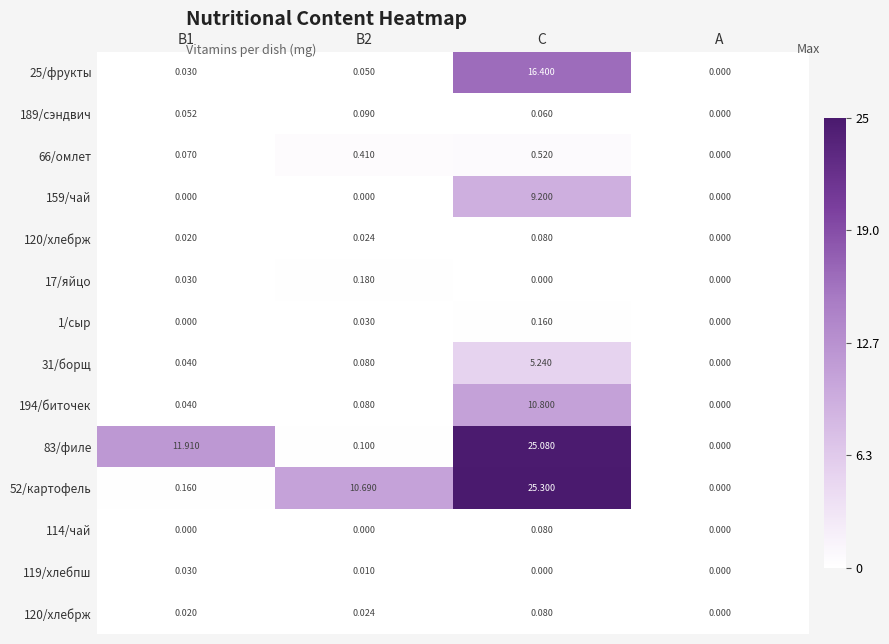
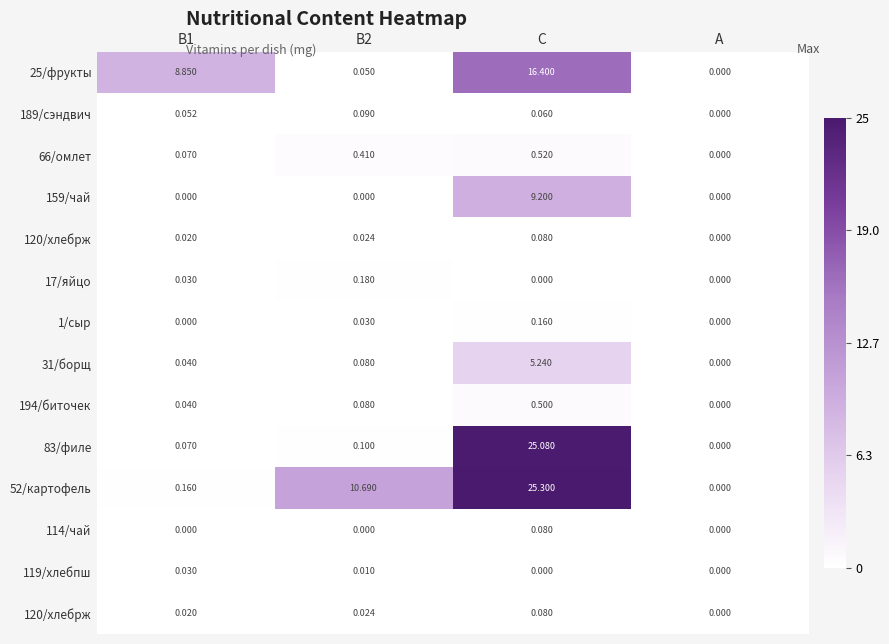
  {
    "25/фрукты": {
-     "B1": 0.030,
+     "B1": 8.850,
      "B2": 0.050,
      "C": 16.400,
      "A": 0.000
    },
    "189/сэндвич": {
      "B1": 0.052,
      "B2": 0.090,
      "C": 0.060,
      "A": 0.000
    },
    "66/омлет": {
      "B1": 0.070,
      "B2": 0.410,
      "C": 0.520,
      "A": 0.000
    },
    "159/чай": {
      "B1": 0.000,
      "B2": 0.000,
      "C": 9.200,
      "A": 0.000
    },
    "17/яйцо": {
      "B1": 0.030,
      "B2": 0.180,
      "C": 0.000,
      "A": 0.000
    },
    "1/сыр": {
      "B1": 0.000,
      "B2": 0.030,
      "C": 0.160,
      "A": 0.000
    },
    "31/борщ": {
      "B1": 0.040,
      "B2": 0.080,
      "C": 5.240,
      "A": 0.000
    },
    "194/биточек": {
      "B1": 0.040,
      "B2": 0.080,
-     "C": 10.800,
+     "C": 0.500,
      "A": 0.000
    },
    "83/филе": {
-     "B1": 11.910,
+     "B1": 0.070,
      "B2": 0.100,
      "C": 25.080,
      "A": 0.000
    },
    "52/картофель": {
      "B1": 0.160,
      "B2": 10.690,
      "C": 25.300,
      "A": 0.000
    },
    "114/чай": {
      "B1": 0.000,
      "B2": 0.000,
      "C": 0.080,
      "A": 0.000
    },
    "119/хлебпш": {
      "B1": 0.030,
      "B2": 0.010,
      "C": 0.000,
      "A": 0.000
    }
  }
